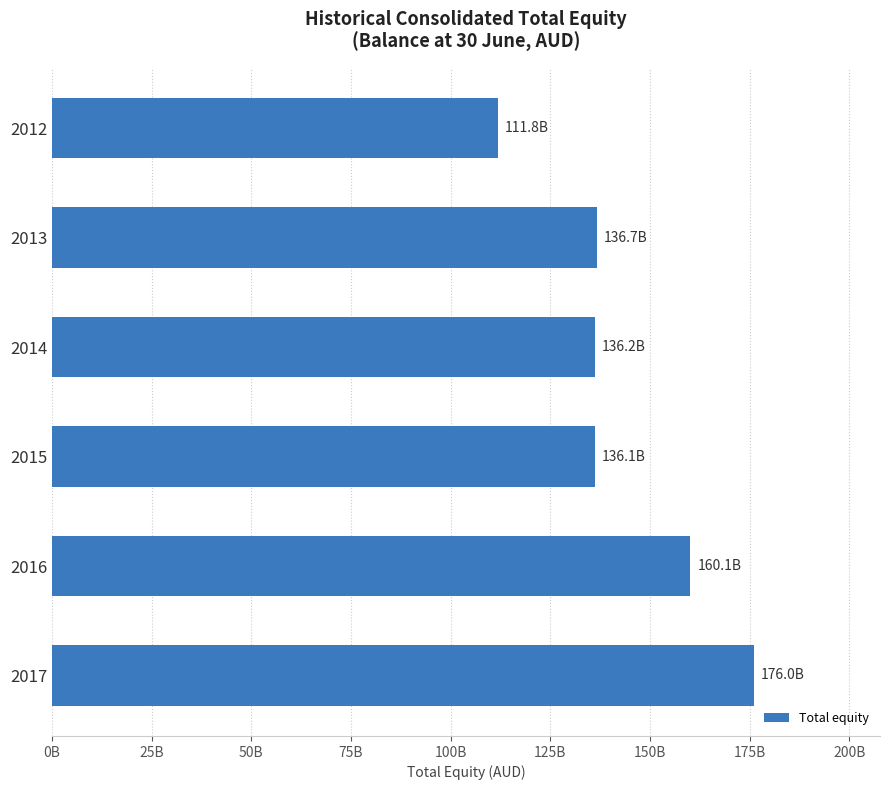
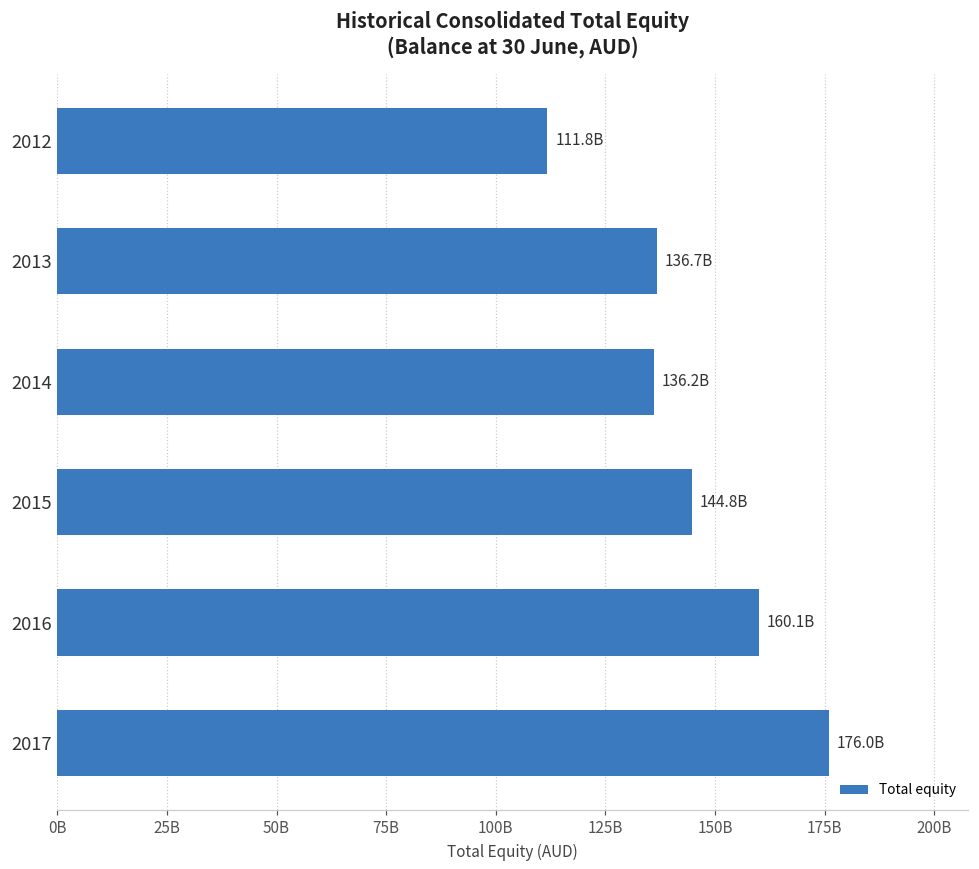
  {
    "2012": "111.8B",
    "2013": "136.7B",
    "2014": "136.2B",
-   "2015": "136.1B",
+   "2015": "144.8B",
    "2016": "160.1B",
    "2017": "176.0B"
  }
